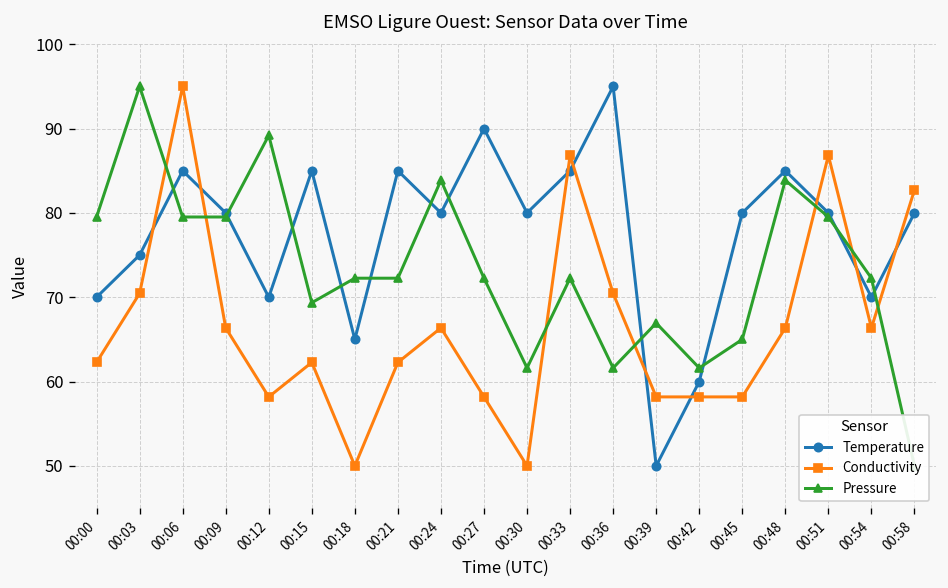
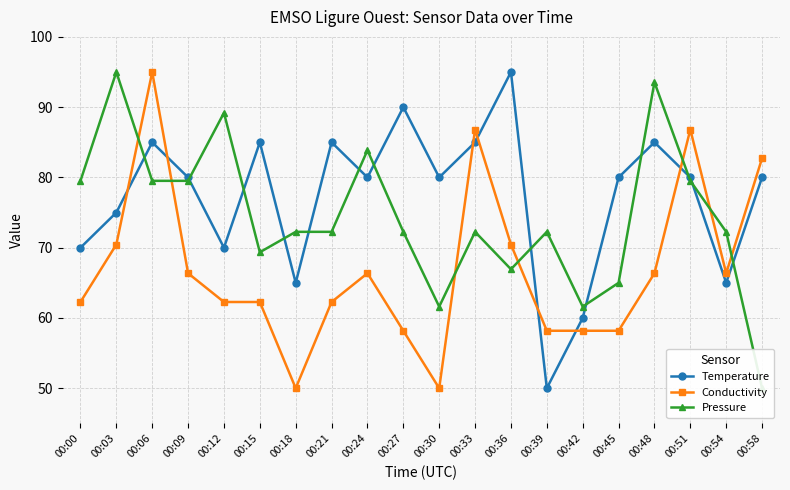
  {
    "Temperature": {
      "00:00": 70,
      "00:03": 75,
      "00:06": 85,
      "00:09": 80,
      "00:12": 70,
      "00:15": 85,
      "00:18": 65,
      "00:21": 85,
      "00:24": 80,
      "00:27": 90,
      "00:30": 80,
      "00:33": 85,
      "00:36": 95,
      "00:39": 50,
      "00:42": 60,
      "00:45": 80,
      "00:48": 85,
      "00:51": 80,
-     "00:54": 70,
+     "00:54": 65,
      "00:58": 80
    },
    "Conductivity": {
      "00:00": 62,
      "00:03": 70,
      "00:06": 95,
      "00:09": 66,
-     "00:12": 58,
+     "00:12": 62,
      "00:15": 62,
      "00:18": 50,
      "00:21": 62,
      "00:24": 66,
      "00:27": 58,
      "00:30": 50,
      "00:33": 87,
      "00:36": 70,
      "00:39": 58,
      "00:42": 58,
      "00:45": 58,
      "00:48": 66,
      "00:51": 87,
      "00:54": 66,
      "00:58": 83
    },
    "Pressure": {
      "00:00": 80,
      "00:03": 95,
      "00:06": 80,
      "00:09": 80,
      "00:12": 89,
      "00:15": 69,
      "00:18": 72,
      "00:21": 72,
      "00:24": 84,
      "00:27": 72,
      "00:30": 62,
      "00:33": 72,
-     "00:36": 62,
-     "00:39": 67,
+     "00:36": 67,
+     "00:39": 72,
      "00:42": 62,
      "00:45": 65,
-     "00:48": 84,
+     "00:48": 94,
      "00:51": 80,
      "00:54": 72
    }
  }
